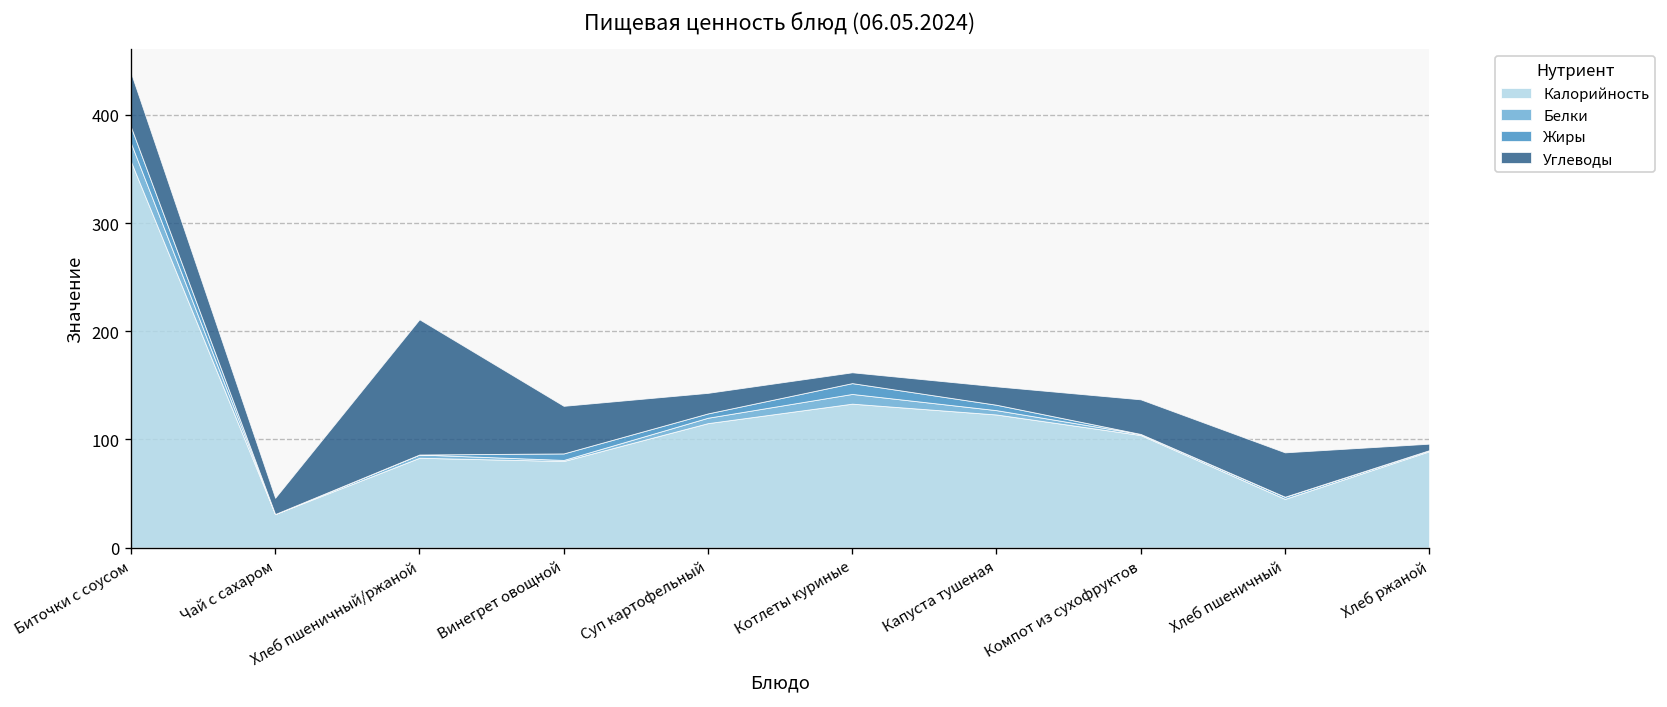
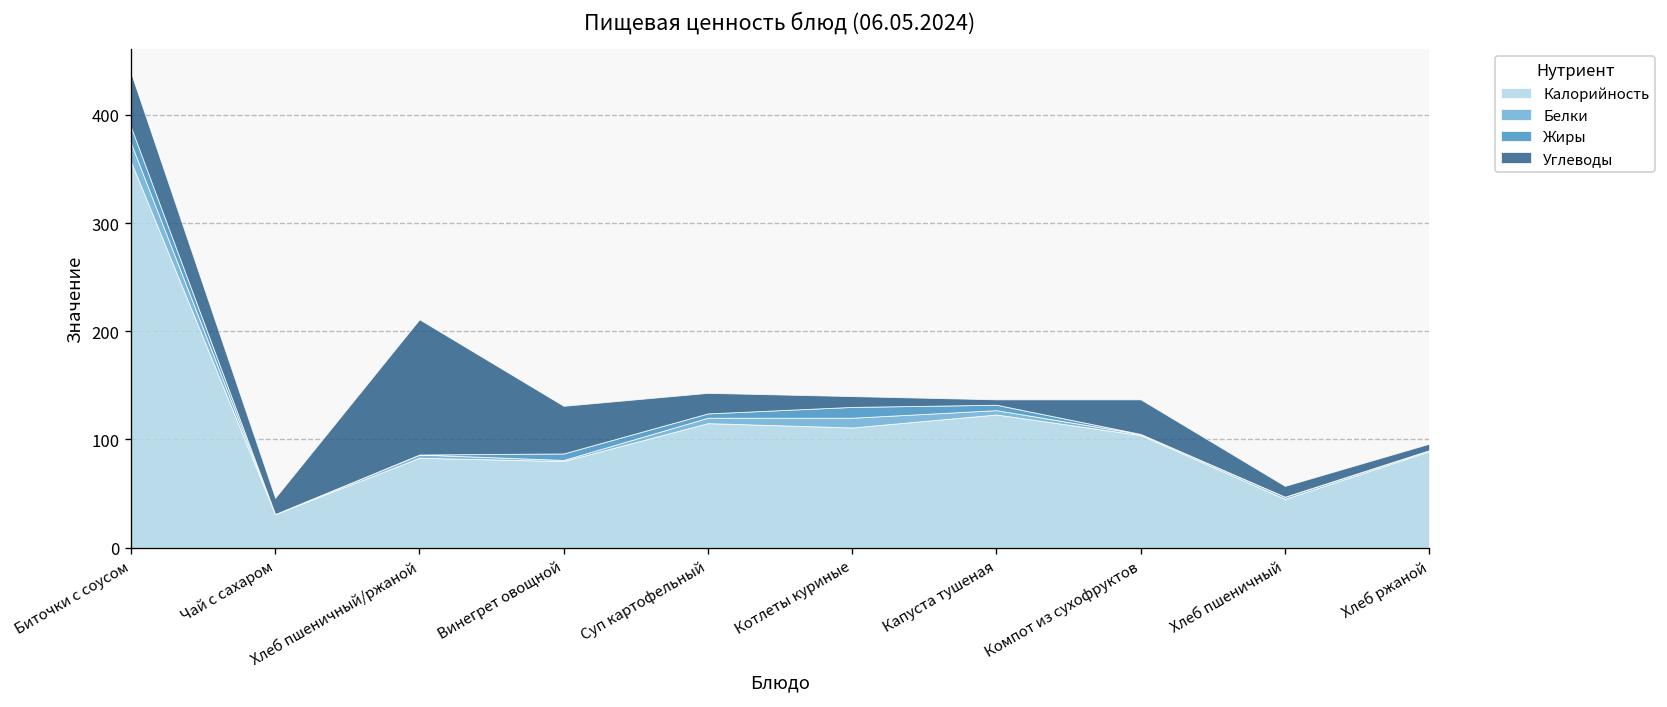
  {
    "Калорийность": {
      "Биточки с соусом": 360,
      "Хлеб пшеничный/ржаной": 80,
      "Суп картофельный": 120,
-     "Котлеты куриные": 130,
+     "Котлеты куриные": 110,
      "Капуста тушеная": 120
    },
    "Углеводы": {
      "Биточки с соусом": 50,
      "Чай с сахаром": 20,
      "Хлеб пшеничный/ржаной": 130,
      "Винегрет овощной": 40,
      "Суп картофельный": 20,
      "Котлеты куриные": 10,
-     "Капуста тушеная": 20,
+     "Капуста тушеная": 10,
      "Компот из сухофруктов": 30,
-     "Хлеб пшеничный": 40,
+     "Хлеб пшеничный": 10,
      "Хлеб ржаной": 10
    }
  }
